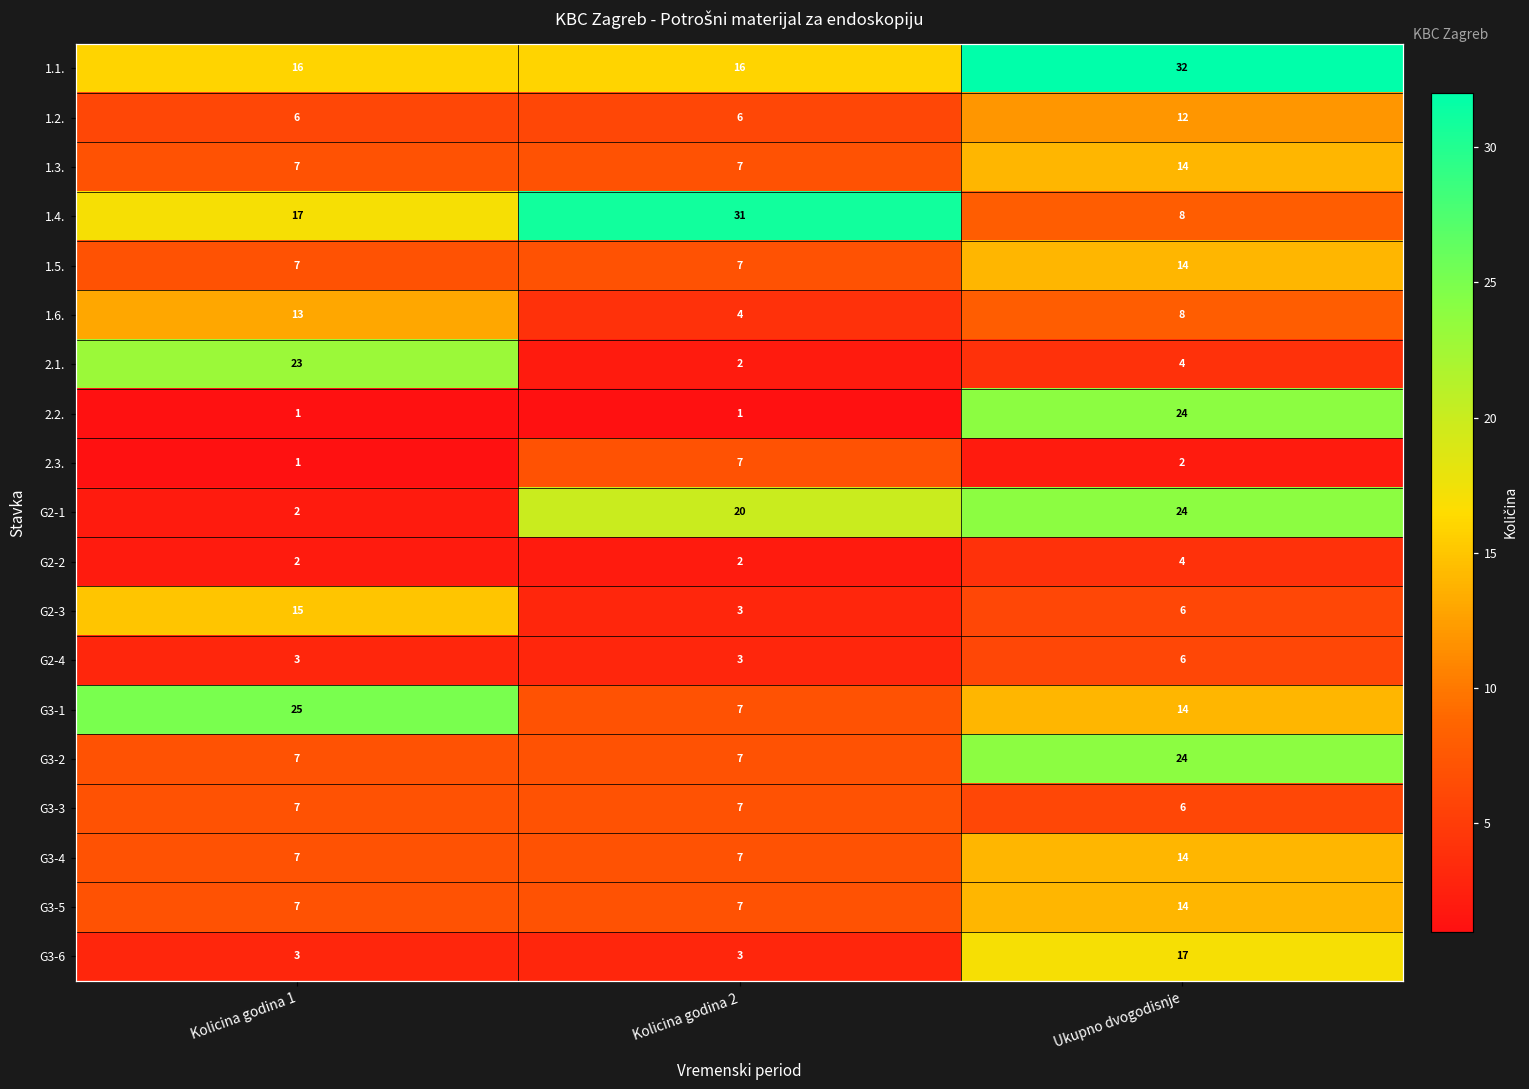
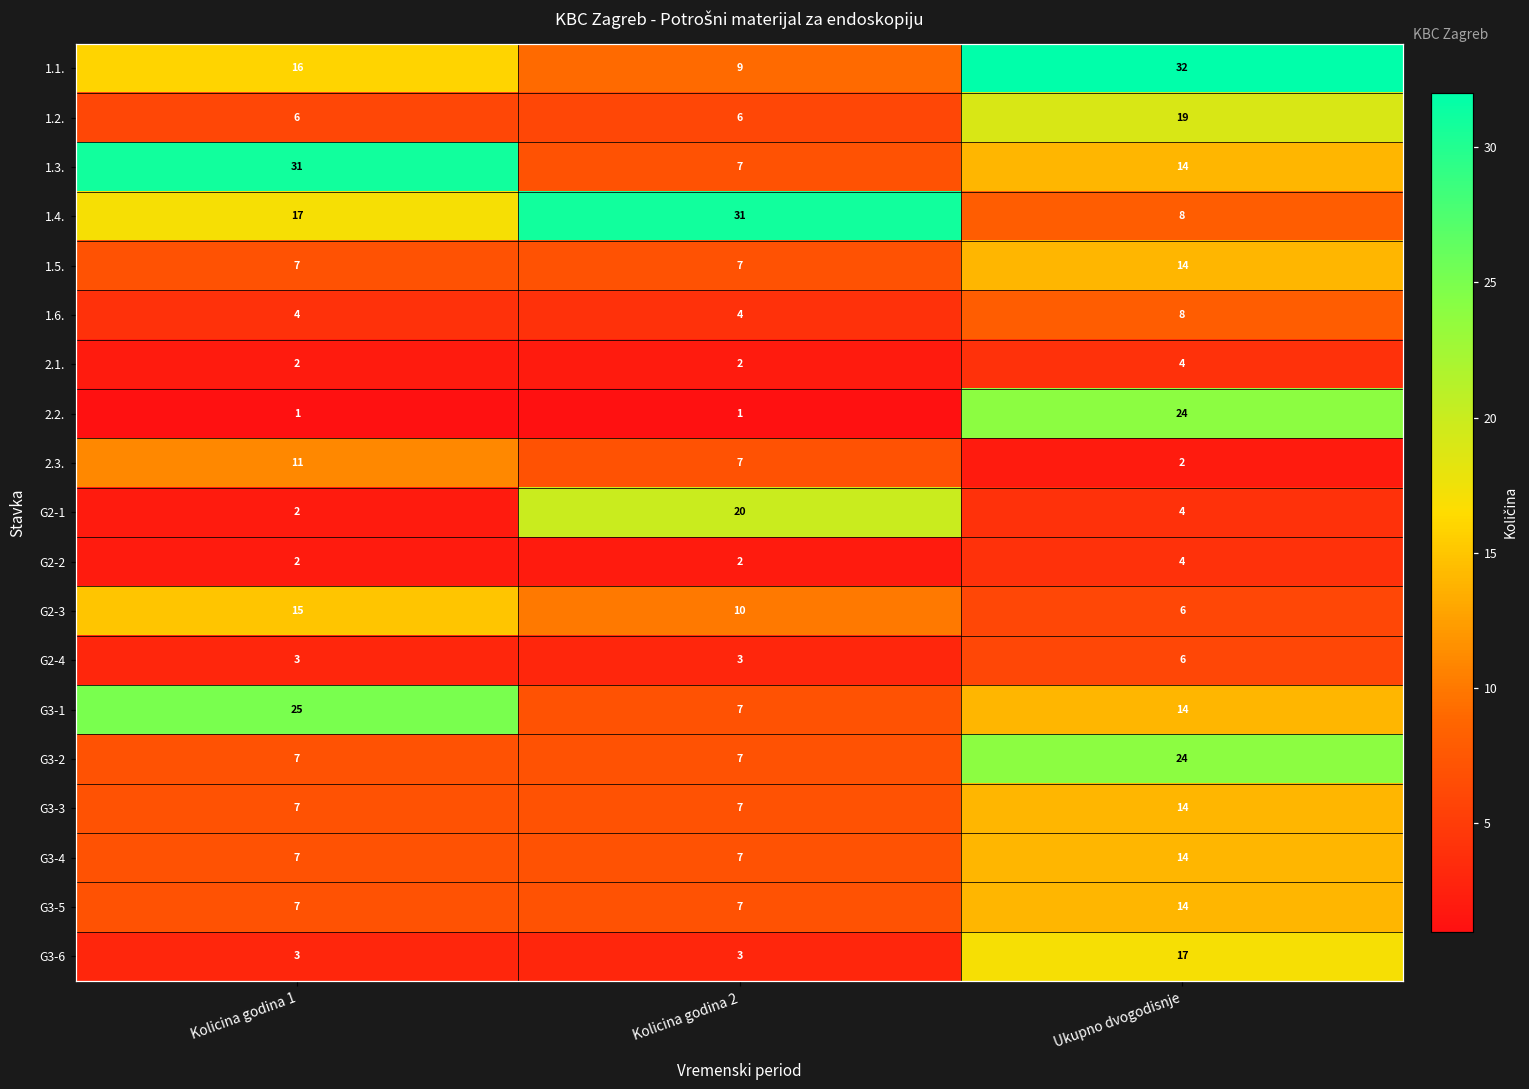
  {
    "1.1.": {
      "Kolicina godina 1": 16,
-     "Kolicina godina 2": 16,
+     "Kolicina godina 2": 9,
      "Ukupno dvogodisnje": 32
    },
    "1.2.": {
      "Kolicina godina 1": 6,
      "Kolicina godina 2": 6,
-     "Ukupno dvogodisnje": 12
+     "Ukupno dvogodisnje": 19
    },
    "1.3.": {
-     "Kolicina godina 1": 7,
+     "Kolicina godina 1": 31,
      "Kolicina godina 2": 7,
      "Ukupno dvogodisnje": 14
    },
    "1.4.": {
      "Kolicina godina 1": 17,
      "Kolicina godina 2": 31,
      "Ukupno dvogodisnje": 8
    },
    "1.5.": {
      "Kolicina godina 1": 7,
      "Kolicina godina 2": 7,
      "Ukupno dvogodisnje": 14
    },
    "1.6.": {
-     "Kolicina godina 1": 13,
+     "Kolicina godina 1": 4,
      "Kolicina godina 2": 4,
      "Ukupno dvogodisnje": 8
    },
    "2.1.": {
-     "Kolicina godina 1": 23,
+     "Kolicina godina 1": 2,
      "Kolicina godina 2": 2,
      "Ukupno dvogodisnje": 4
    },
    "2.2.": {
      "Kolicina godina 1": 1,
      "Kolicina godina 2": 1,
      "Ukupno dvogodisnje": 24
    },
    "2.3.": {
-     "Kolicina godina 1": 1,
+     "Kolicina godina 1": 11,
      "Kolicina godina 2": 7,
      "Ukupno dvogodisnje": 2
    },
    "G2-1": {
      "Kolicina godina 1": 2,
      "Kolicina godina 2": 20,
-     "Ukupno dvogodisnje": 24
+     "Ukupno dvogodisnje": 4
    },
    "G2-2": {
      "Kolicina godina 1": 2,
      "Kolicina godina 2": 2,
      "Ukupno dvogodisnje": 4
    },
    "G2-3": {
      "Kolicina godina 1": 15,
-     "Kolicina godina 2": 3,
+     "Kolicina godina 2": 10,
      "Ukupno dvogodisnje": 6
    },
    "G2-4": {
      "Kolicina godina 1": 3,
      "Kolicina godina 2": 3,
      "Ukupno dvogodisnje": 6
    },
    "G3-1": {
      "Kolicina godina 1": 25,
      "Kolicina godina 2": 7,
      "Ukupno dvogodisnje": 14
    },
    "G3-2": {
      "Kolicina godina 1": 7,
      "Kolicina godina 2": 7,
      "Ukupno dvogodisnje": 24
    },
    "G3-3": {
      "Kolicina godina 1": 7,
      "Kolicina godina 2": 7,
-     "Ukupno dvogodisnje": 6
+     "Ukupno dvogodisnje": 14
    },
    "G3-4": {
      "Kolicina godina 1": 7,
      "Kolicina godina 2": 7,
      "Ukupno dvogodisnje": 14
    },
    "G3-5": {
      "Kolicina godina 1": 7,
      "Kolicina godina 2": 7,
      "Ukupno dvogodisnje": 14
    },
    "G3-6": {
      "Kolicina godina 1": 3,
      "Kolicina godina 2": 3,
      "Ukupno dvogodisnje": 17
    }
  }
